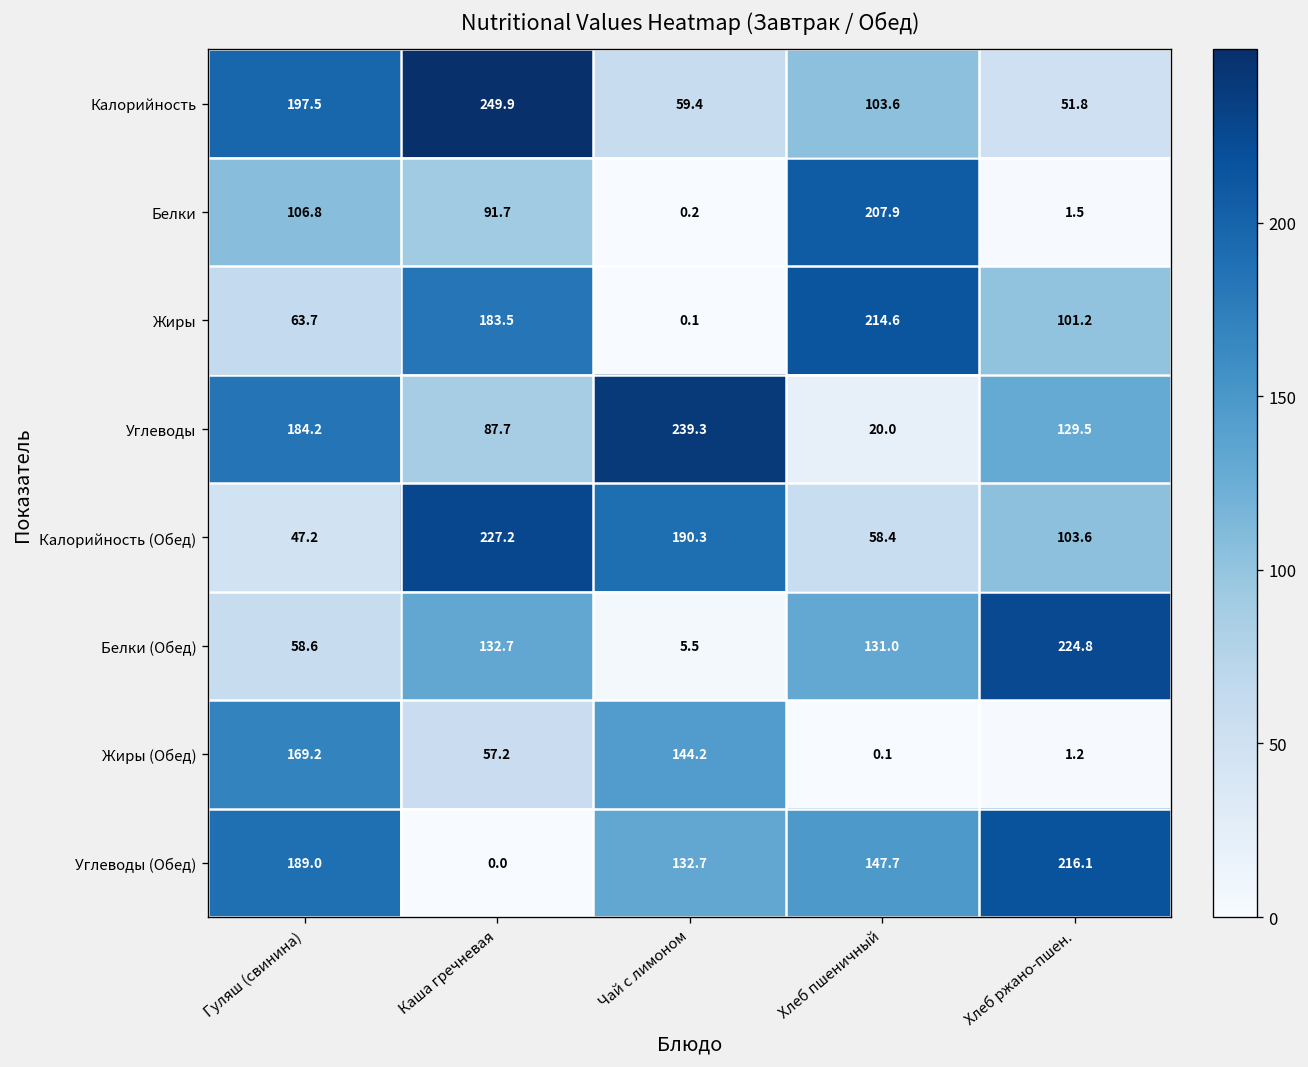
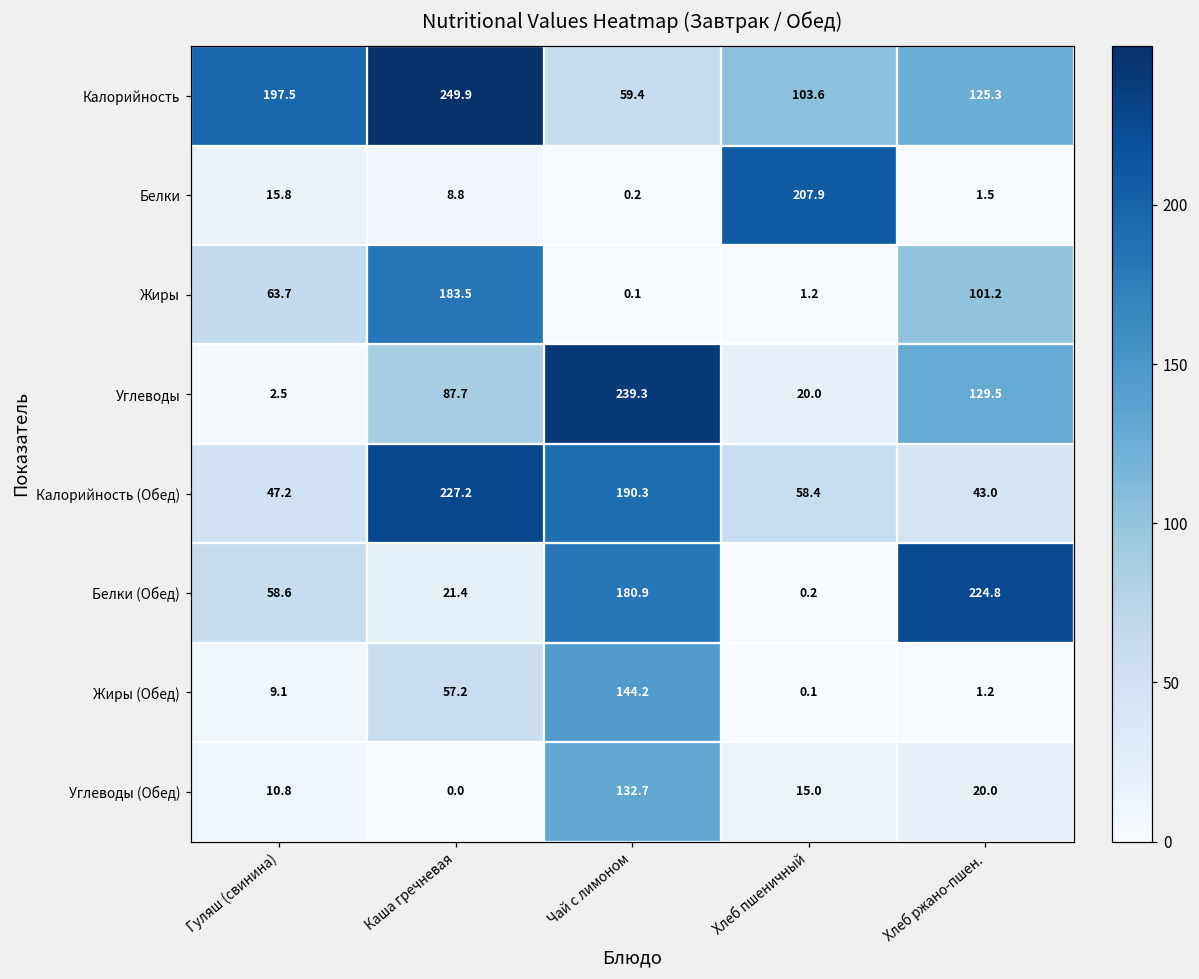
  {
    "Калорийность": {
      "Гуляш (свинина)": 197.5,
      "Каша гречневая": 249.9,
      "Чай с лимоном": 59.4,
      "Хлеб пшеничный": 103.6,
-     "Хлеб ржано-пшен.": 51.8
+     "Хлеб ржано-пшен.": 125.3
    },
    "Белки": {
-     "Гуляш (свинина)": 106.8,
-     "Каша гречневая": 91.7,
+     "Гуляш (свинина)": 15.8,
+     "Каша гречневая": 8.8,
      "Чай с лимоном": 0.2,
      "Хлеб пшеничный": 207.9,
      "Хлеб ржано-пшен.": 1.5
    },
    "Жиры": {
      "Гуляш (свинина)": 63.7,
      "Каша гречневая": 183.5,
      "Чай с лимоном": 0.1,
-     "Хлеб пшеничный": 214.6,
+     "Хлеб пшеничный": 1.2,
      "Хлеб ржано-пшен.": 101.2
    },
    "Углеводы": {
-     "Гуляш (свинина)": 184.2,
+     "Гуляш (свинина)": 2.5,
      "Каша гречневая": 87.7,
      "Чай с лимоном": 239.3,
      "Хлеб пшеничный": 20.0,
      "Хлеб ржано-пшен.": 129.5
    },
    "Калорийность (Обед)": {
      "Гуляш (свинина)": 47.2,
      "Каша гречневая": 227.2,
      "Чай с лимоном": 190.3,
      "Хлеб пшеничный": 58.4,
-     "Хлеб ржано-пшен.": 103.6
+     "Хлеб ржано-пшен.": 43.0
    },
    "Белки (Обед)": {
      "Гуляш (свинина)": 58.6,
-     "Каша гречневая": 132.7,
-     "Чай с лимоном": 5.5,
-     "Хлеб пшеничный": 131.0,
+     "Каша гречневая": 21.4,
+     "Чай с лимоном": 180.9,
+     "Хлеб пшеничный": 0.2,
      "Хлеб ржано-пшен.": 224.8
    },
    "Жиры (Обед)": {
-     "Гуляш (свинина)": 169.2,
+     "Гуляш (свинина)": 9.1,
      "Каша гречневая": 57.2,
      "Чай с лимоном": 144.2,
      "Хлеб пшеничный": 0.1,
      "Хлеб ржано-пшен.": 1.2
    },
    "Углеводы (Обед)": {
-     "Гуляш (свинина)": 189.0,
+     "Гуляш (свинина)": 10.8,
      "Каша гречневая": 0.0,
      "Чай с лимоном": 132.7,
-     "Хлеб пшеничный": 147.7,
-     "Хлеб ржано-пшен.": 216.1
+     "Хлеб пшеничный": 15.0,
+     "Хлеб ржано-пшен.": 20.0
    }
  }
